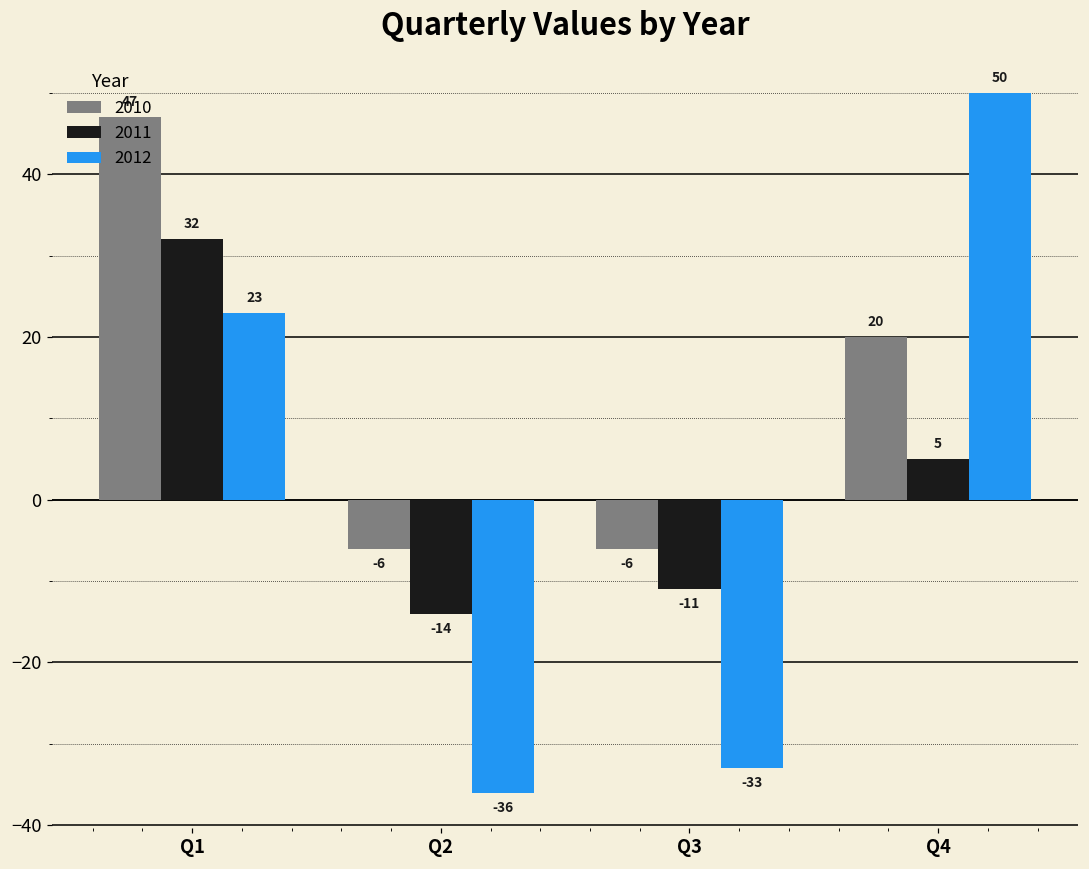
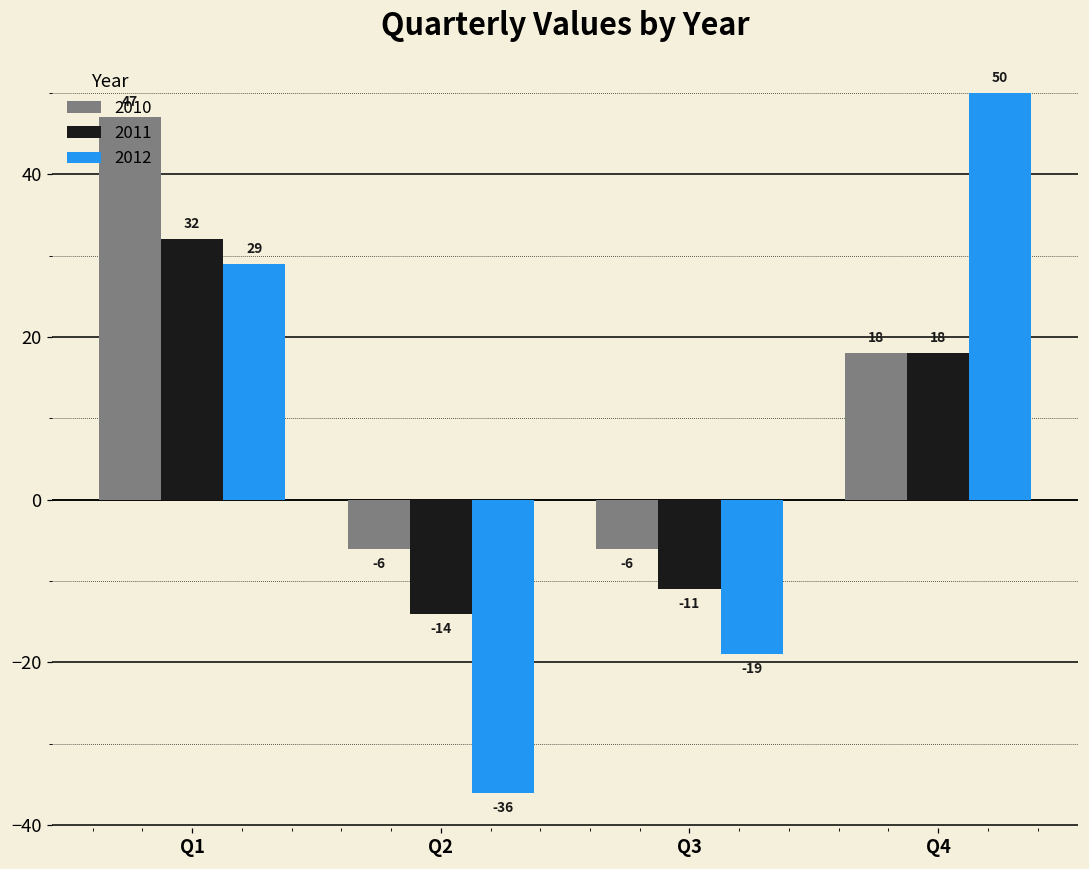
  {
    "2010": {
      "Q1": 47,
      "Q2": -6,
      "Q3": -6,
-     "Q4": 20
+     "Q4": 18
    },
    "2011": {
      "Q1": 32,
      "Q2": -14,
      "Q3": -11,
-     "Q4": 5
+     "Q4": 18
    },
    "2012": {
-     "Q1": 23,
+     "Q1": 29,
      "Q2": -36,
-     "Q3": -33,
+     "Q3": -19,
      "Q4": 50
    }
  }
